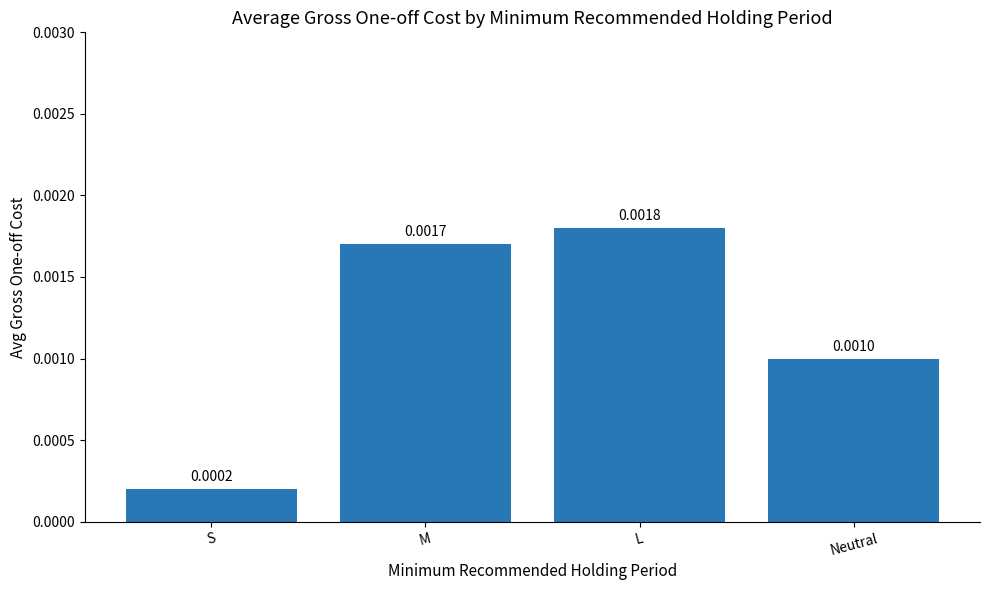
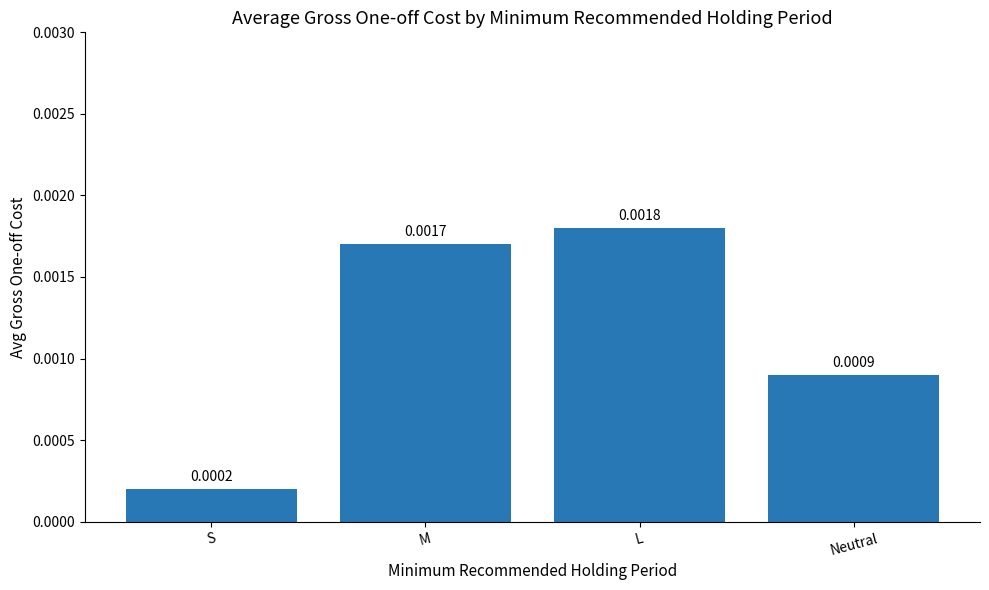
  {
    "S": 0.0002,
    "M": 0.0017,
    "L": 0.0018,
-   "Neutral": 0.0010
+   "Neutral": 0.0009
  }
